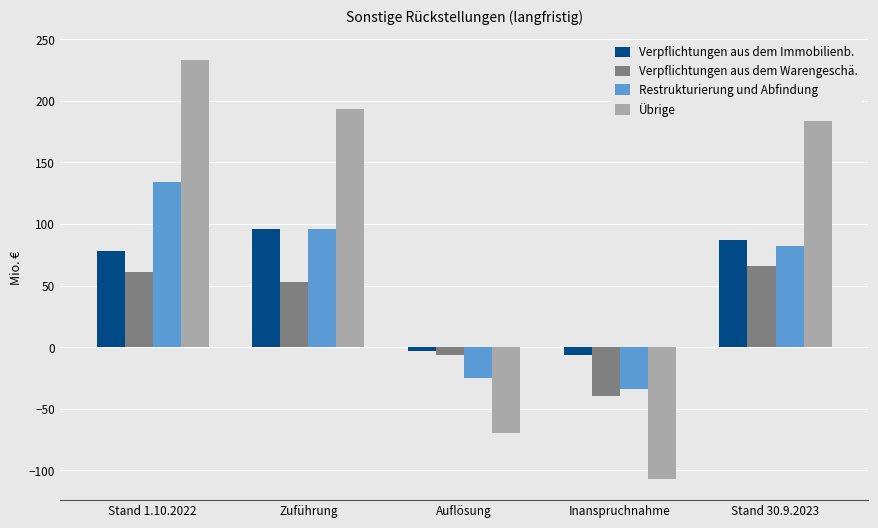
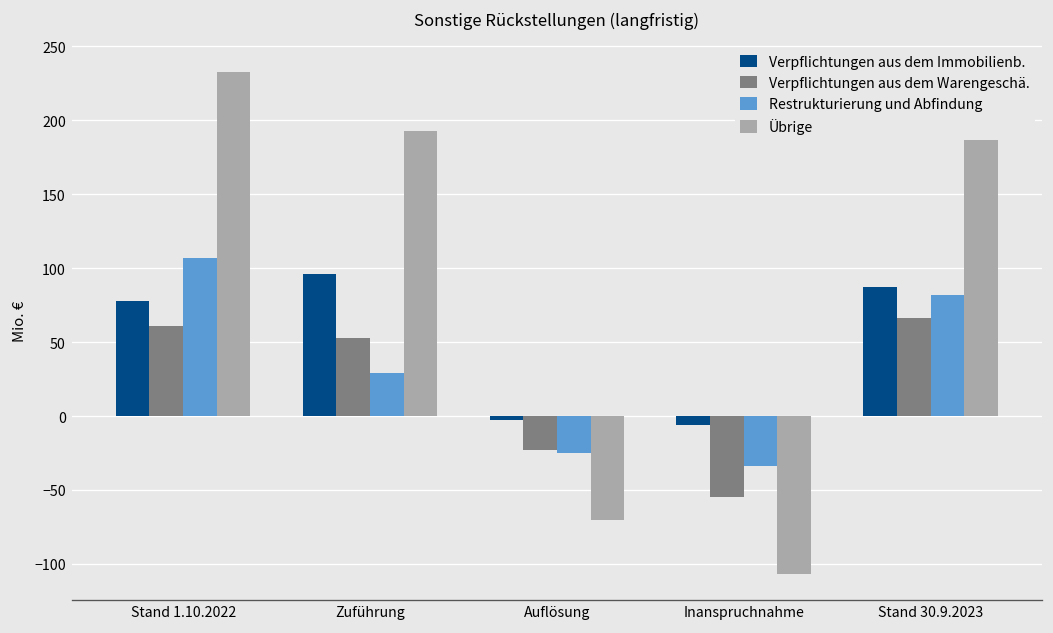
  {
    "Verpflichtungen aus dem Immobilienb.": {
      "Stand 1.10.2022": 78,
      "Zuführung": 96,
      "Auflösung": -3,
      "Inanspruchnahme": -6,
      "Stand 30.9.2023": 87
    },
    "Verpflichtungen aus dem Warengeschä.": {
      "Stand 1.10.2022": 61,
      "Zuführung": 53,
-     "Auflösung": -6,
-     "Inanspruchnahme": -40,
+     "Auflösung": -23,
+     "Inanspruchnahme": -55,
      "Stand 30.9.2023": 66
    },
    "Restrukturierung und Abfindung": {
-     "Stand 1.10.2022": 134,
-     "Zuführung": 96,
+     "Stand 1.10.2022": 107,
+     "Zuführung": 29,
      "Auflösung": -25,
      "Inanspruchnahme": -34,
      "Stand 30.9.2023": 82
    },
    "Übrige": {
      "Stand 1.10.2022": 233,
      "Zuführung": 193,
      "Auflösung": -70,
      "Inanspruchnahme": -107
    }
  }
